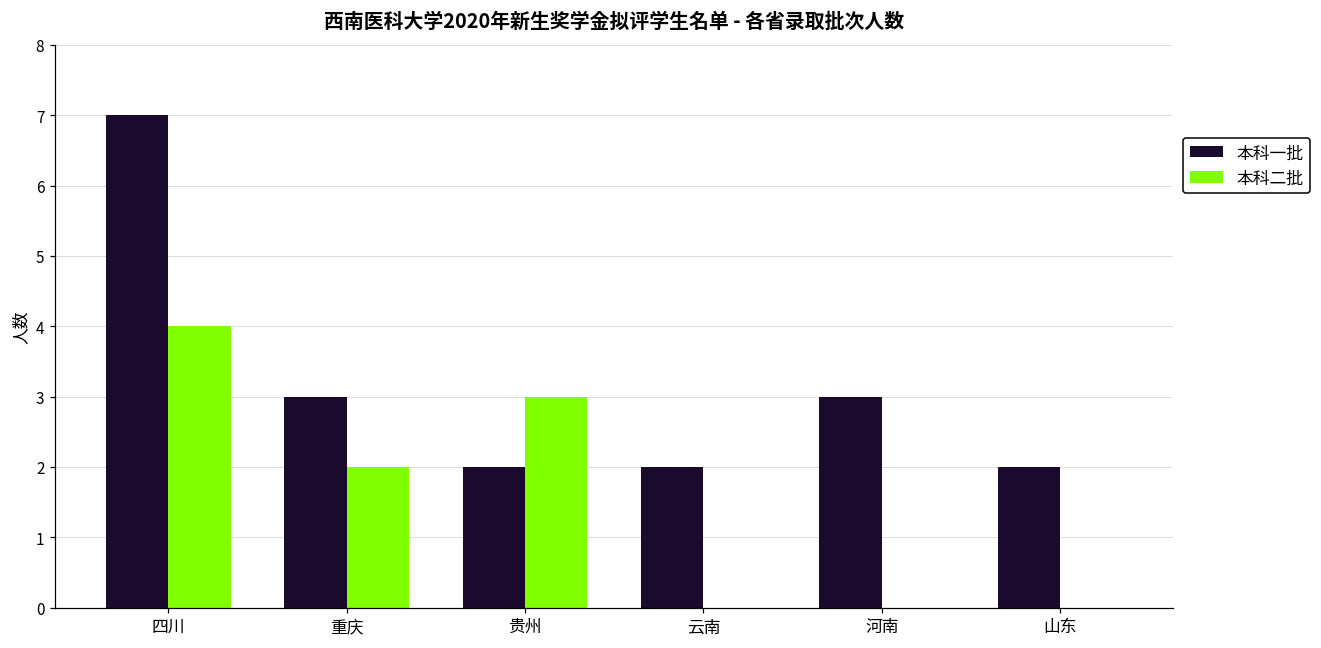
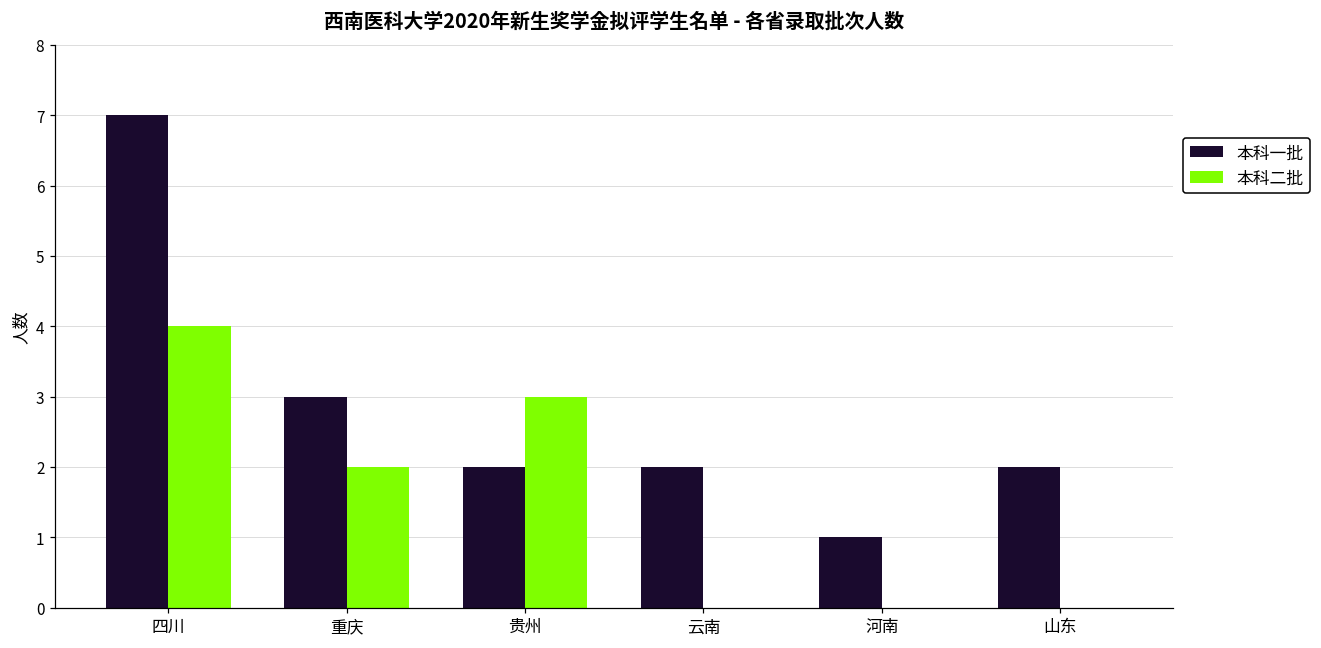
  {
    "本科一批": {
      "四川": 7,
      "重庆": 3,
      "贵州": 2,
      "云南": 2,
-     "河南": 3,
+     "河南": 1,
      "山东": 2
    },
    "本科二批": {
      "四川": 4,
      "重庆": 2,
      "贵州": 3,
      "云南": 0,
      "河南": 0,
      "山东": 0
    }
  }
